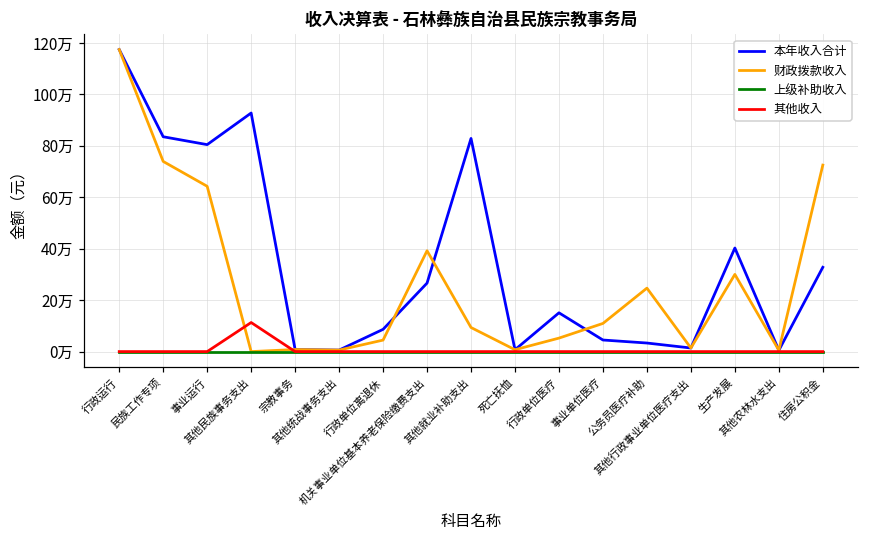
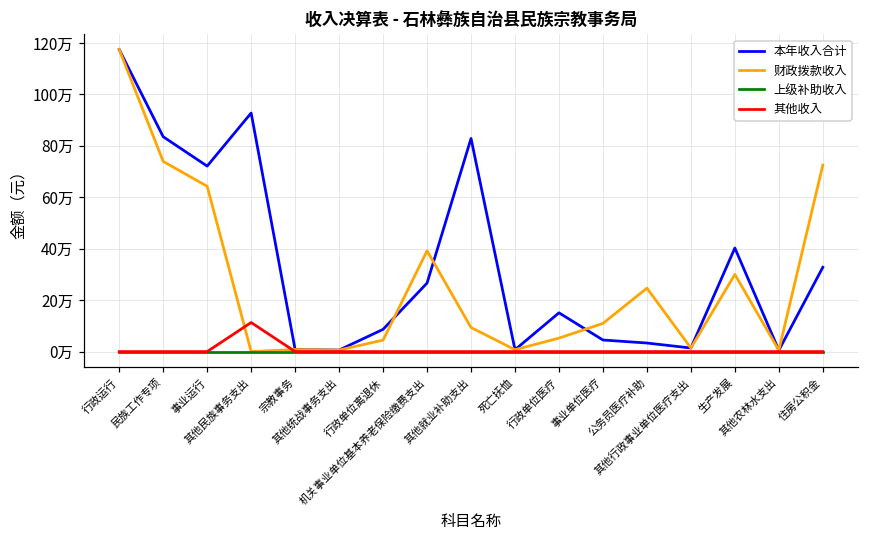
  {
    "本年收入合计": {
      "民族工作专项": "84万",
-     "事业运行": "80万",
+     "事业运行": "72万",
      "其他民族事务支出": "93万",
      "行政单位离退休": "9万",
      "机关事业单位基本养老保险缴费支出": "27万",
      "其他就业补助支出": "83万",
      "行政单位医疗": "15万",
      "事业单位医疗": "4万",
      "公务员医疗补助": "3万",
      "生产发展": "40万",
      "住房公积金": "33万"
    },
    "财政拨款收入": {
      "民族工作专项": "74万",
      "事业运行": "64万",
      "行政单位离退休": "4万",
      "机关事业单位基本养老保险缴费支出": "39万",
      "其他就业补助支出": "9万",
      "行政单位医疗": "5万",
      "事业单位医疗": "11万",
      "公务员医疗补助": "25万",
      "生产发展": "30万",
      "住房公积金": "72万"
    },
    "其他收入": {
      "其他民族事务支出": "11万"
    }
  }
